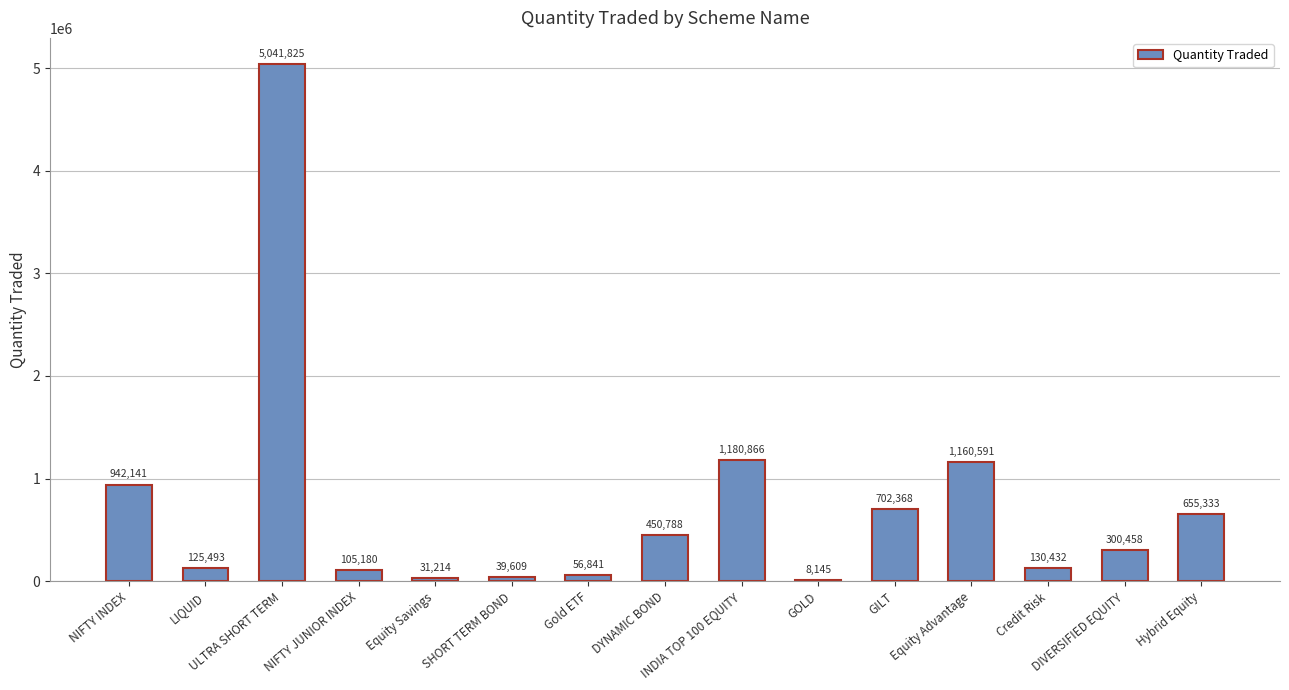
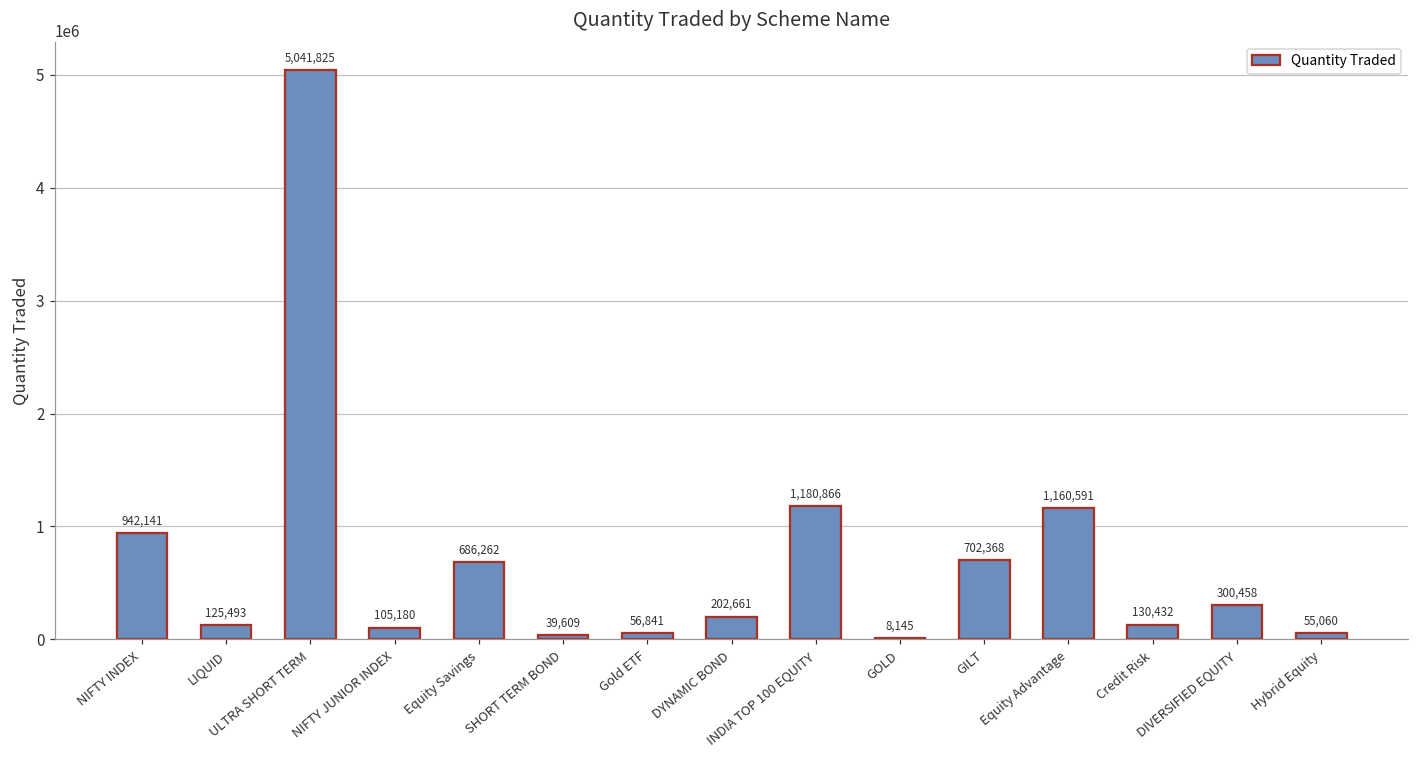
  {
    "NIFTY INDEX": "942,141",
    "LIQUID": "125,493",
    "ULTRA SHORT TERM": "5,041,825",
    "NIFTY JUNIOR INDEX": "105,180",
-   "Equity Savings": "31,214",
+   "Equity Savings": "686,262",
    "SHORT TERM BOND": "39,609",
    "Gold ETF": "56,841",
-   "DYNAMIC BOND": "450,788",
+   "DYNAMIC BOND": "202,661",
    "INDIA TOP 100 EQUITY": "1,180,866",
    "GOLD": "8,145",
    "GILT": "702,368",
    "Equity Advantage": "1,160,591",
    "Credit Risk": "130,432",
    "DIVERSIFIED EQUITY": "300,458",
-   "Hybrid Equity": "655,333"
+   "Hybrid Equity": "55,060"
  }
